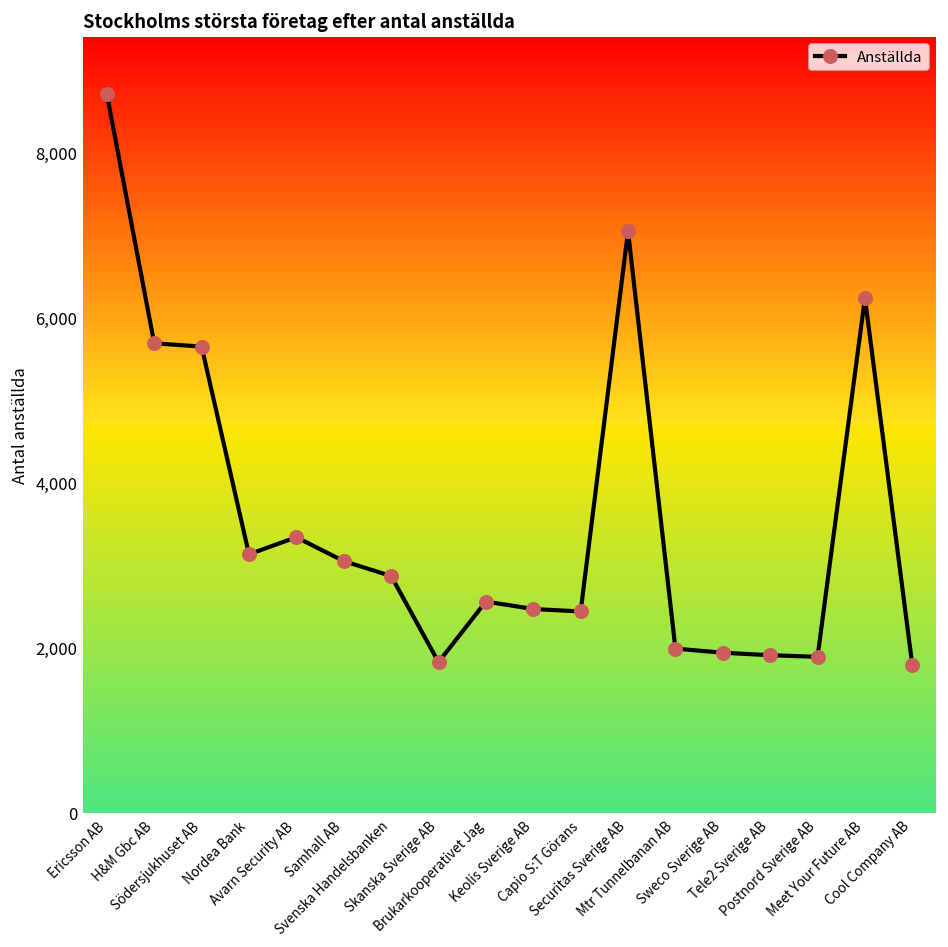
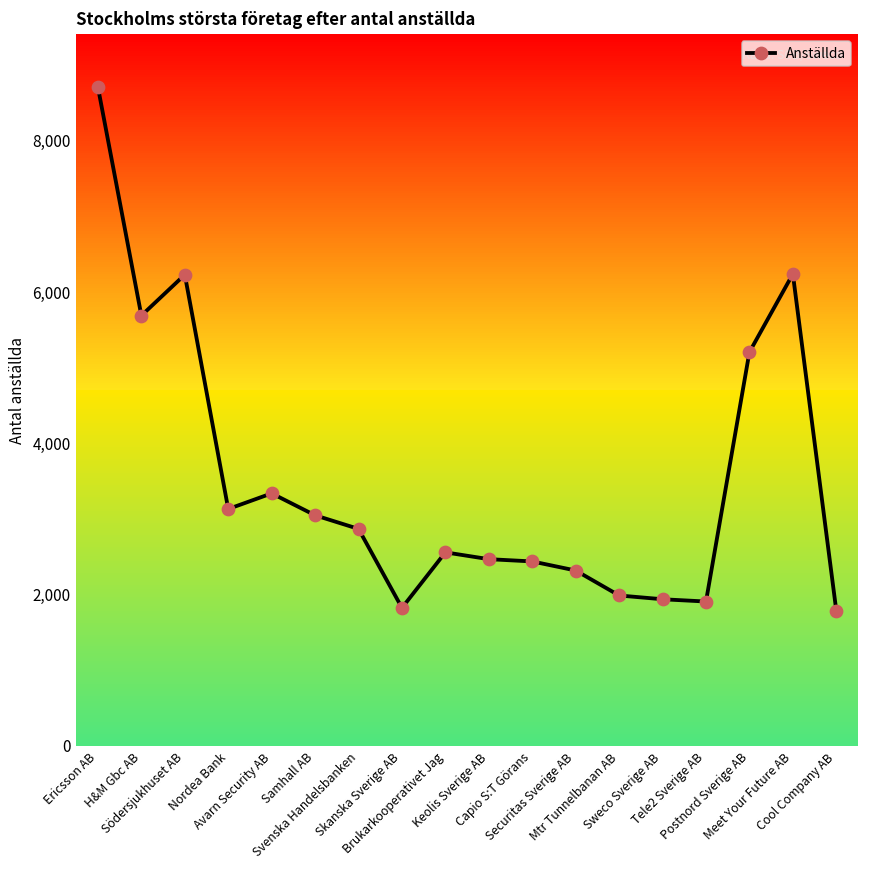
  {
    "Ericsson AB": "8,700",
    "H&M Gbc AB": "5,700",
-   "Södersjukhuset AB": "5,700",
+   "Södersjukhuset AB": "6,200",
    "Nordea Bank": "3,100",
    "Avarn Security AB": "3,300",
    "Samhall AB": "3,100",
    "Svenska Handelsbanken": "2,900",
    "Skanska Sverige AB": "1,800",
    "Brukarkooperativet Jag": "2,600",
    "Keolis Sverige AB": "2,500",
    "Capio S:T Görans": "2,400",
-   "Securitas Sverige AB": "7,000",
+   "Securitas Sverige AB": "2,300",
    "Mtr Tunnelbanan AB": "2,000",
    "Sweco Sverige AB": "1,900",
    "Tele2 Sverige AB": "1,900",
-   "Postnord Sverige AB": "1,900",
+   "Postnord Sverige AB": "5,200",
    "Meet Your Future AB": "6,200",
    "Cool Company AB": "1,800"
  }
